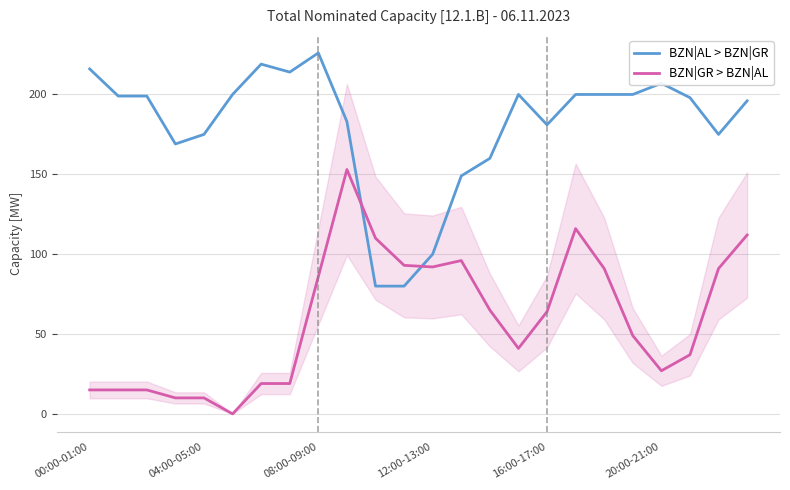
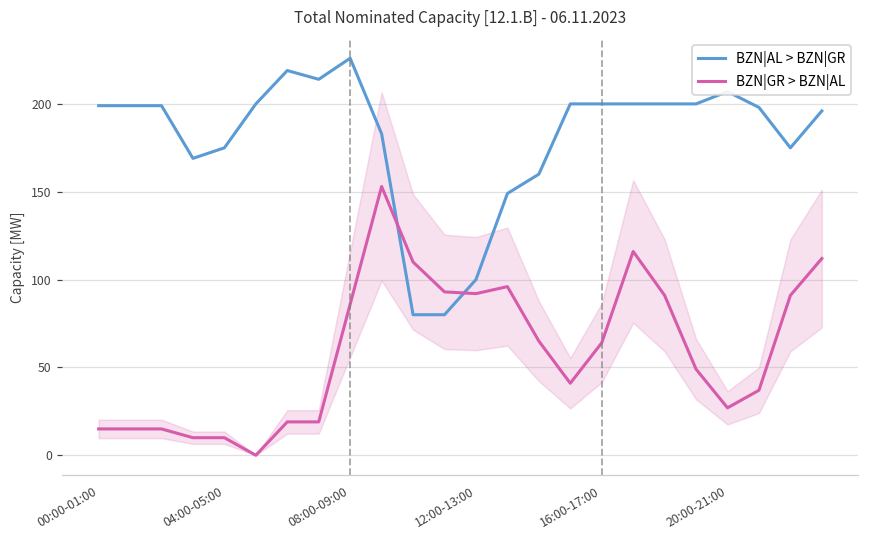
  {
    "BZN|AL > BZN|GR": {
-     "00:00-01:00": 216,
+     "00:00-01:00": 199,
      "04:00-05:00": 175,
      "08:00-09:00": 226,
      "12:00-13:00": 100,
-     "16:00-17:00": 181
+     "16:00-17:00": 200
    }
  }
